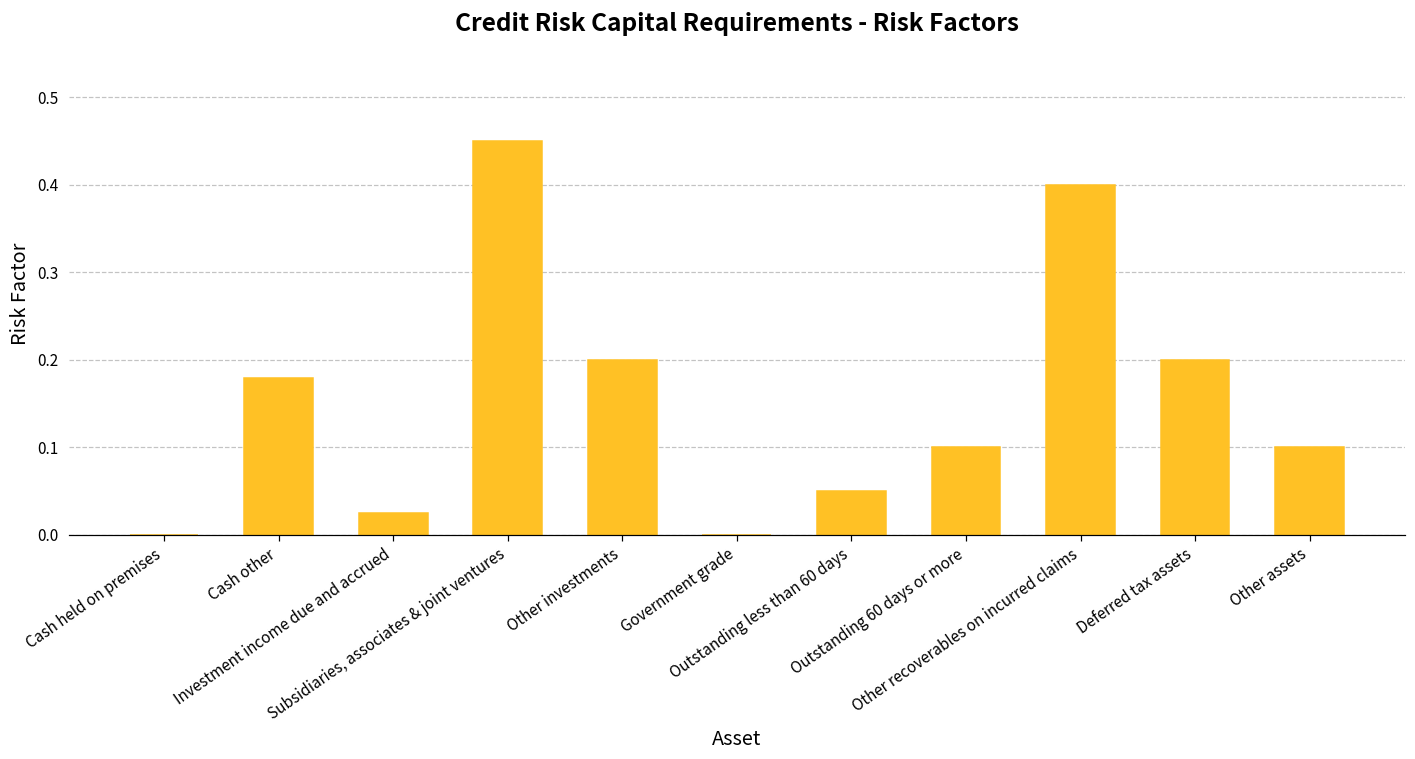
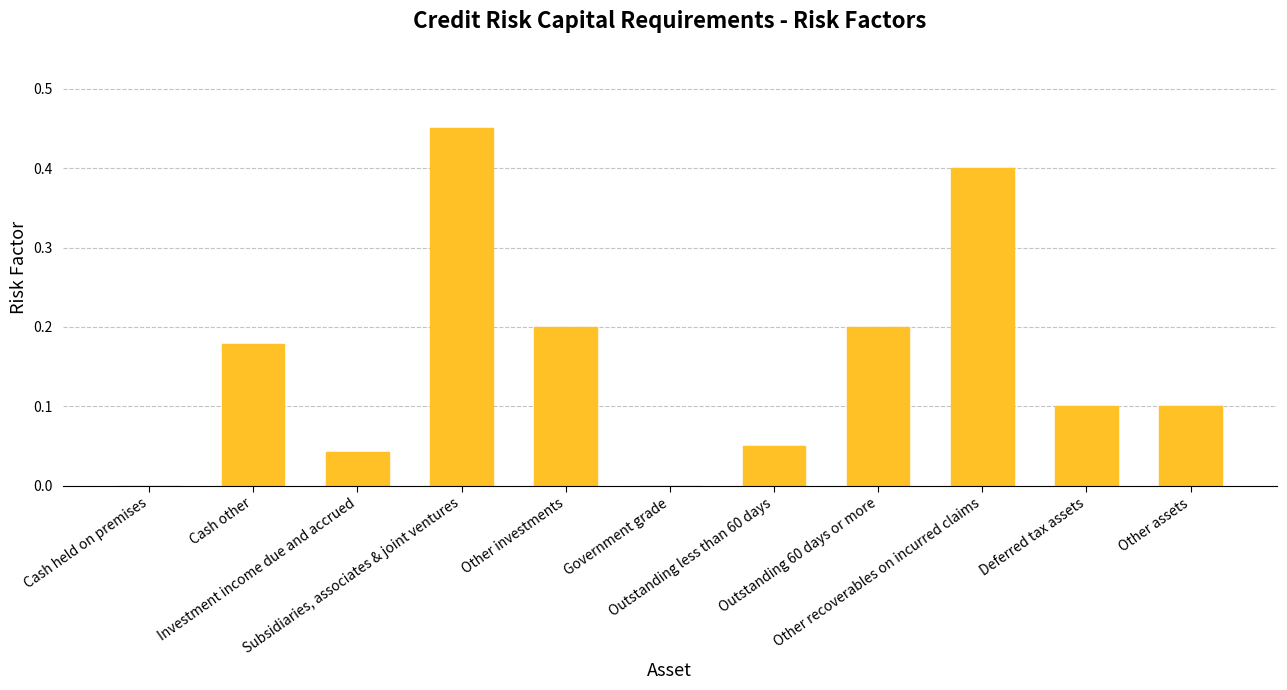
  {
    "Cash held on premises": 0.00,
    "Cash other": 0.18,
-   "Investment income due and accrued": 0.03,
+   "Investment income due and accrued": 0.04,
    "Subsidiaries, associates & joint ventures": 0.45,
    "Other investments": 0.20,
    "Government grade": 0.00,
    "Outstanding less than 60 days": 0.05,
-   "Outstanding 60 days or more": 0.1,
+   "Outstanding 60 days or more": 0.2,
    "Other recoverables on incurred claims": 0.40,
-   "Deferred tax assets": 0.2,
+   "Deferred tax assets": 0.1,
    "Other assets": 0.10
  }
